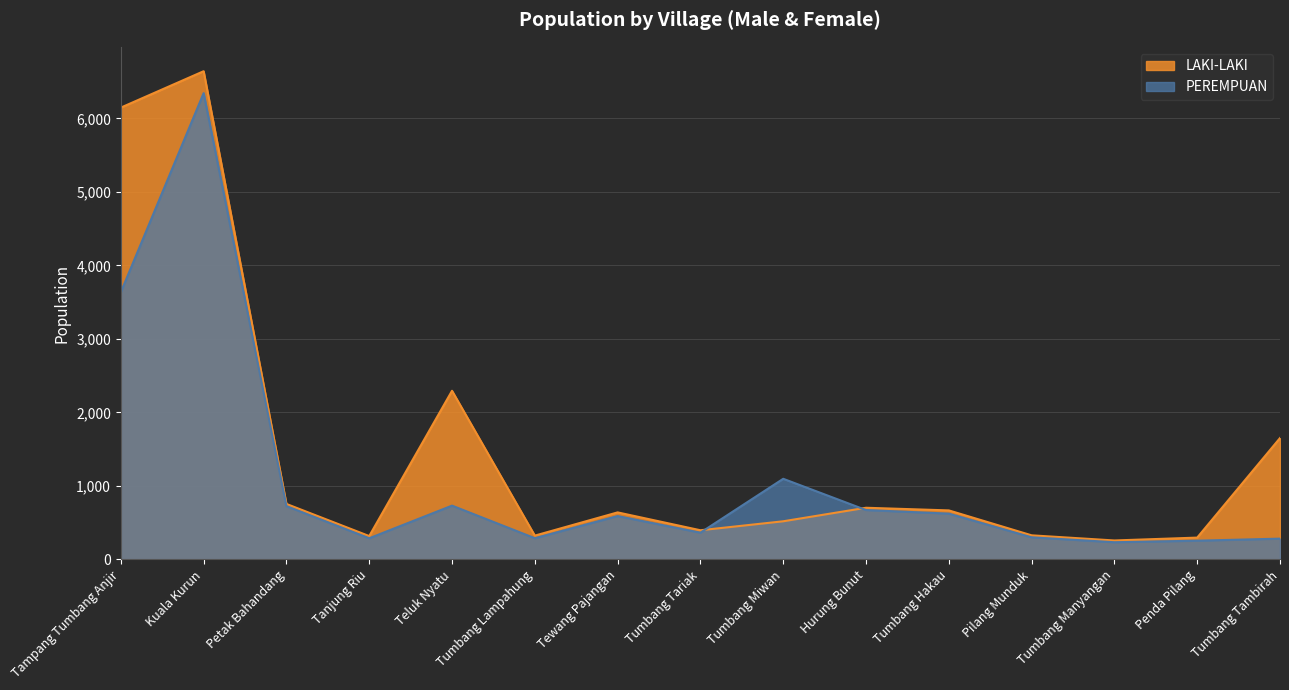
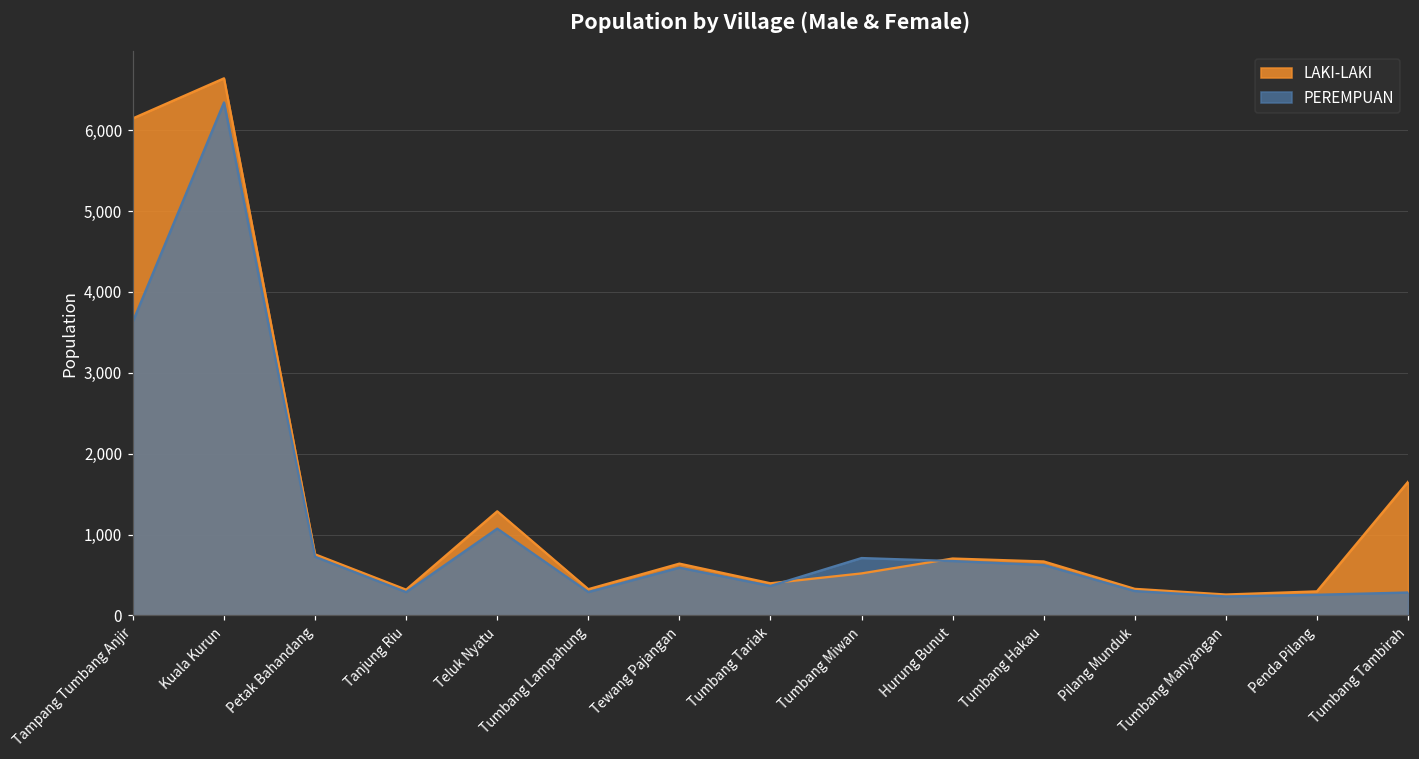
  {
    "LAKI-LAKI": {
      "Tampang Tumbang Anjir": "6,100",
      "Kuala Kurun": "6,600",
-     "Teluk Nyatu": "2,300",
+     "Teluk Nyatu": "1,300",
      "Tumbang Lampahung": "300",
      "Tewang Pajangan": "600",
      "Tumbang Miwan": "500",
      "Tumbang Hakau": "700",
      "Penda Pilang": "300",
      "Tumbang Tambirah": "1,700"
    },
    "PEREMPUAN": {
      "Tampang Tumbang Anjir": "3,600",
      "Kuala Kurun": "6,300",
-     "Teluk Nyatu": "700",
+     "Teluk Nyatu": "1,100",
      "Tumbang Lampahung": "300",
      "Tewang Pajangan": "600",
-     "Tumbang Miwan": "1,100",
+     "Tumbang Miwan": "700",
      "Tumbang Hakau": "600",
      "Penda Pilang": "300",
      "Tumbang Tambirah": "300"
    }
  }
